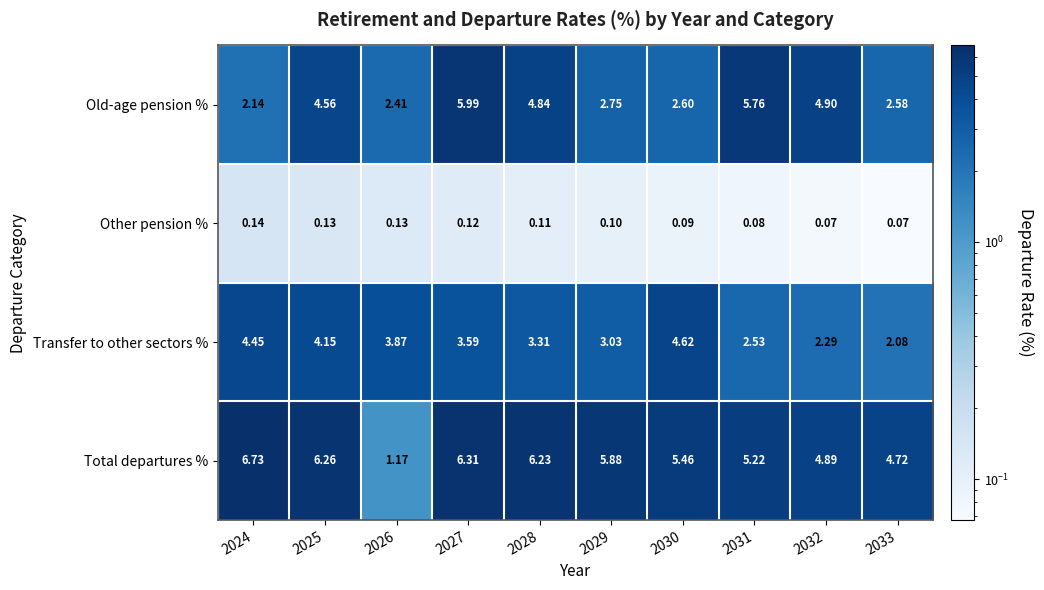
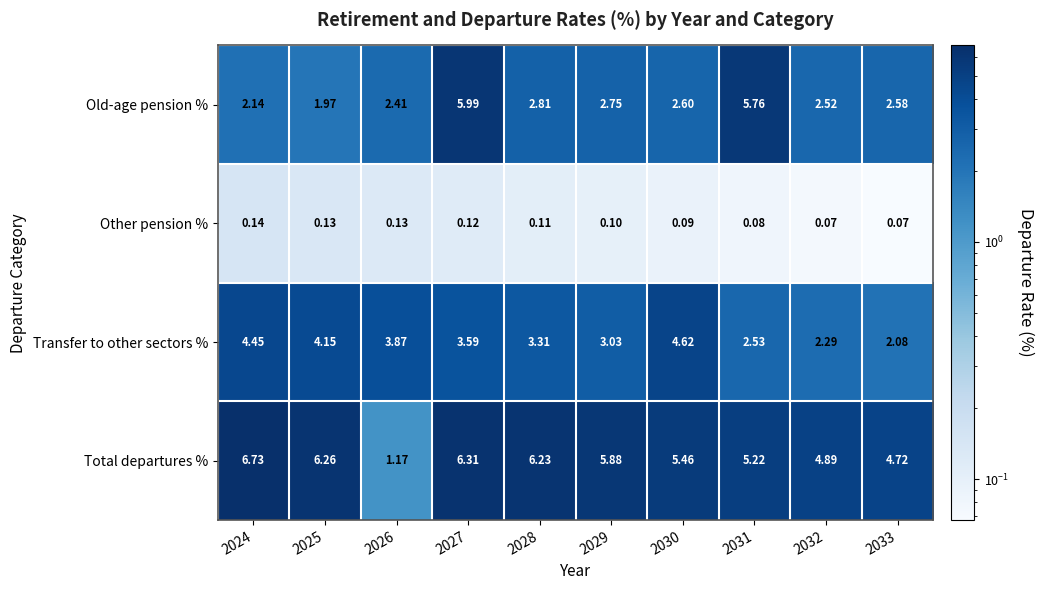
  {
    "Old-age pension %": {
      "2024": 2.14,
-     "2025": 4.56,
+     "2025": 1.97,
      "2026": 2.41,
      "2027": 5.99,
-     "2028": 4.84,
+     "2028": 2.81,
      "2029": 2.75,
      "2030": 2.60,
      "2031": 5.76,
-     "2032": 4.90,
+     "2032": 2.52,
      "2033": 2.58
    },
    "Other pension %": {
      "2024": 0.14,
      "2025": 0.13,
      "2026": 0.13,
      "2027": 0.12,
      "2028": 0.11,
      "2029": 0.10,
      "2030": 0.09,
      "2031": 0.08,
      "2032": 0.07,
      "2033": 0.07
    },
    "Transfer to other sectors %": {
      "2024": 4.45,
      "2025": 4.15,
      "2026": 3.87,
      "2027": 3.59,
      "2028": 3.31,
      "2029": 3.03,
      "2030": 4.62,
      "2031": 2.53,
      "2032": 2.29,
      "2033": 2.08
    },
    "Total departures %": {
      "2024": 6.73,
      "2025": 6.26,
      "2026": 1.17,
      "2027": 6.31,
      "2028": 6.23,
      "2029": 5.88,
      "2030": 5.46,
      "2031": 5.22,
      "2032": 4.89,
      "2033": 4.72
    }
  }
